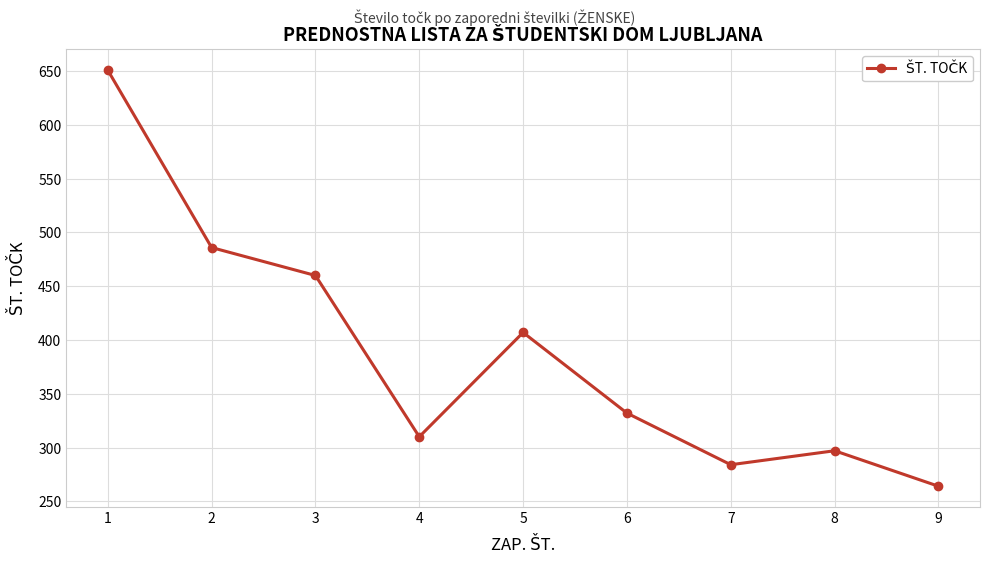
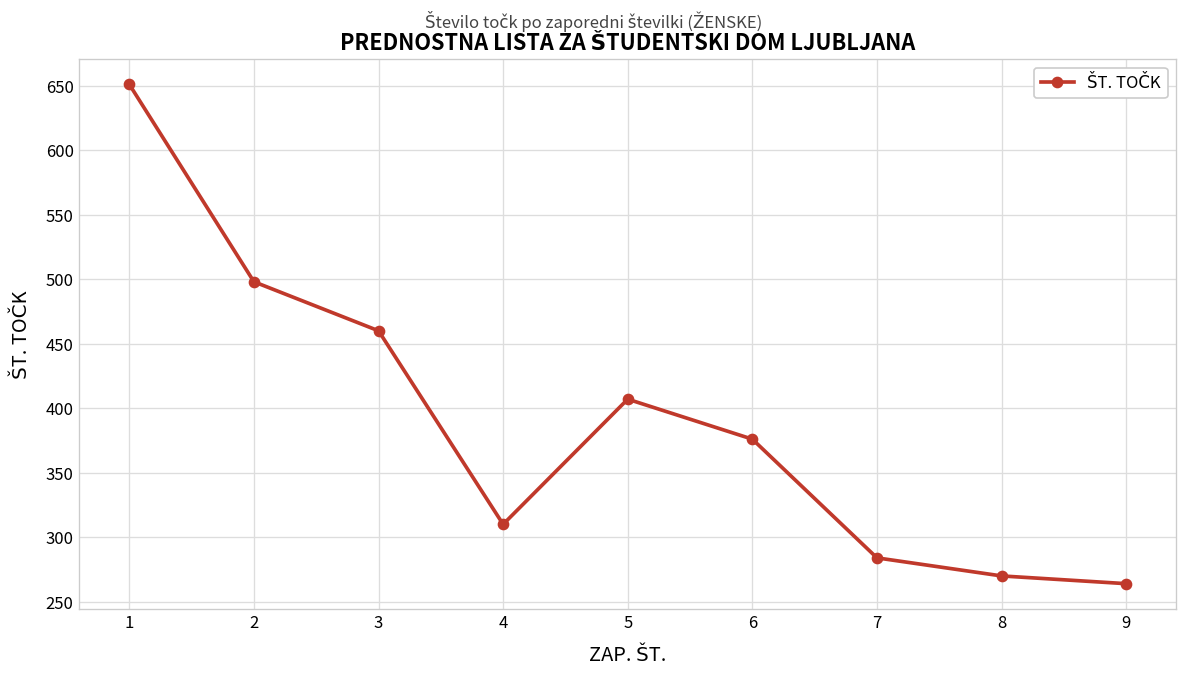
  {
    "1": 651,
-   "2": 486,
+   "2": 498,
    "3": 460,
    "4": 310,
    "5": 407,
-   "6": 332,
+   "6": 376,
    "7": 284,
-   "8": 297,
+   "8": 270,
    "9": 264
  }
